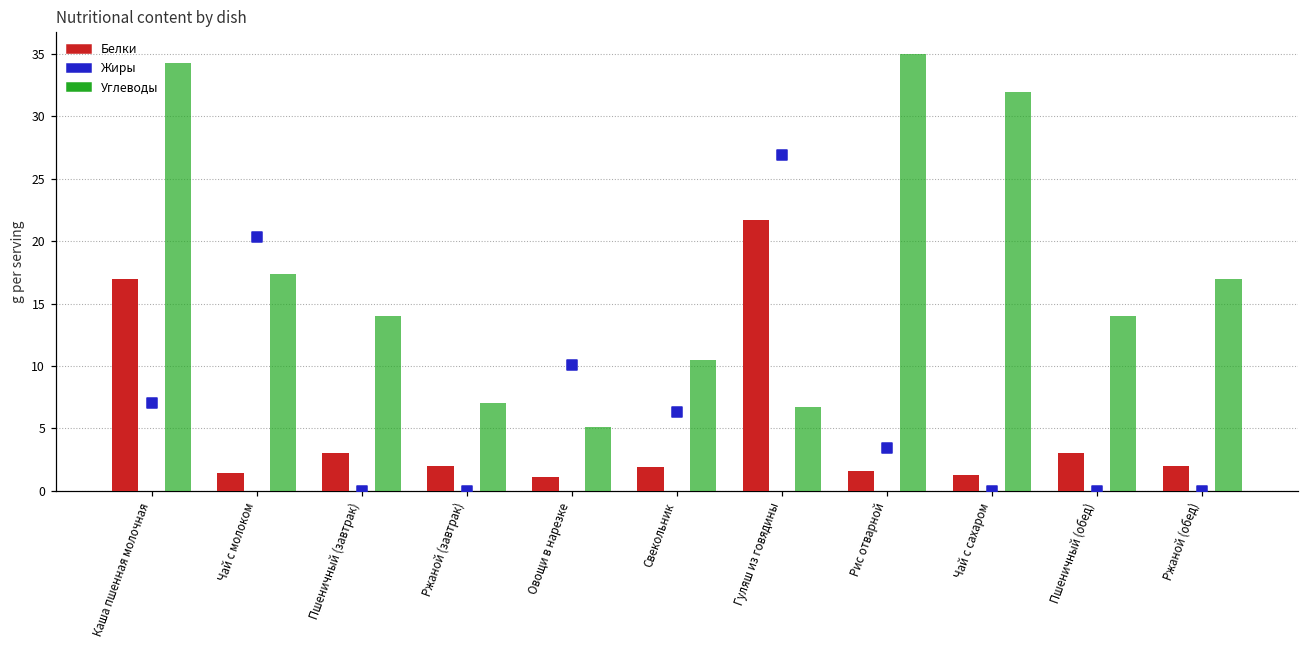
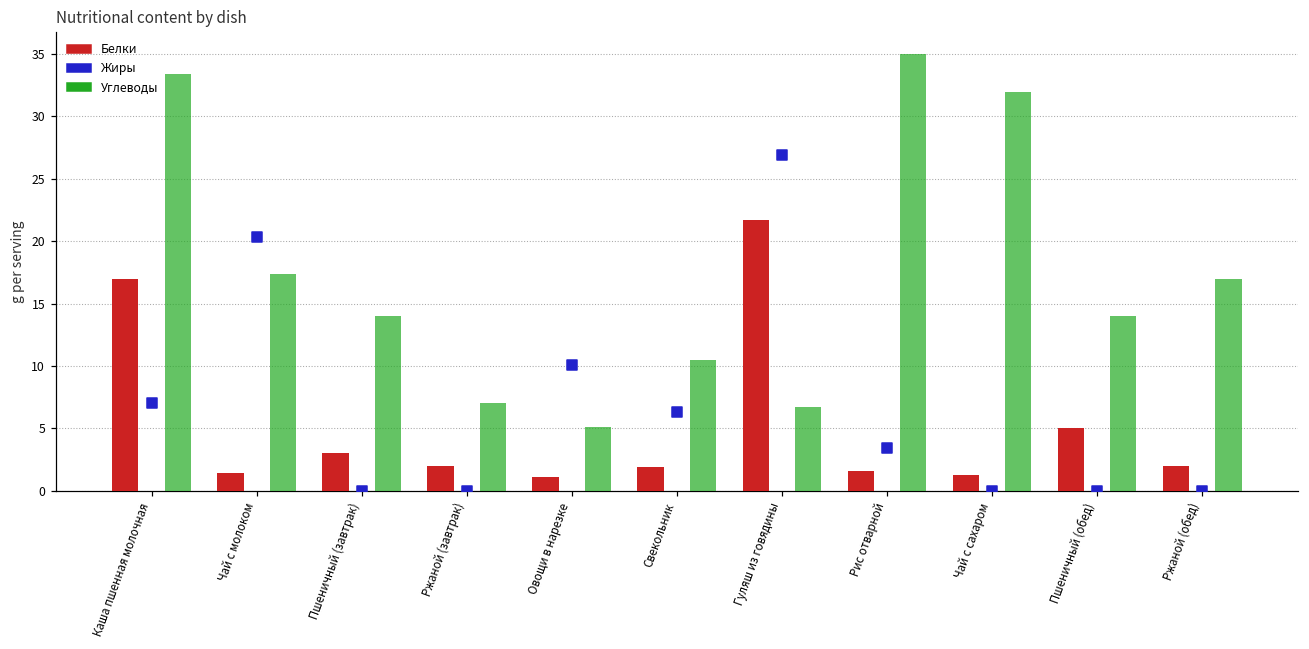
  {
    "Белки": {
      "Каша пшенная молочная": 17,
      "Чай с молоком": 1.4,
      "Пшеничный (завтрак)": 3,
      "Ржаной (завтрак)": 2,
      "Овощи в нарезке": 1,
      "Свекольник": 2,
      "Гуляш из говядины": 21.7,
      "Рис отварной": 1.6,
      "Чай с сахаром": 1.3,
-     "Пшеничный (обед)": 3,
+     "Пшеничный (обед)": 5,
      "Ржаной (обед)": 2
    },
    "Углеводы": {
-     "Каша пшенная молочная": 34.3,
+     "Каша пшенная молочная": 33.4,
      "Чай с молоком": 17.3,
      "Пшеничный (завтрак)": 14.0,
      "Ржаной (завтрак)": 7.0,
      "Овощи в нарезке": 5.1,
      "Свекольник": 10.5,
      "Гуляш из говядины": 6.8,
      "Рис отварной": 35.0,
      "Чай с сахаром": 32.0,
      "Пшеничный (обед)": 14.0,
      "Ржаной (обед)": 17.0
    }
  }
